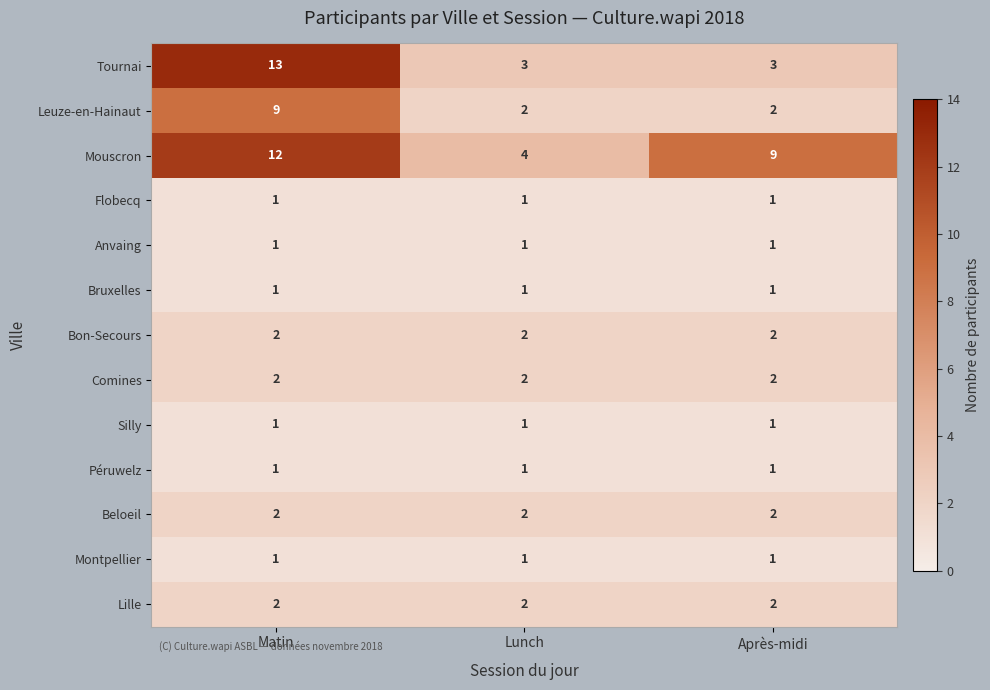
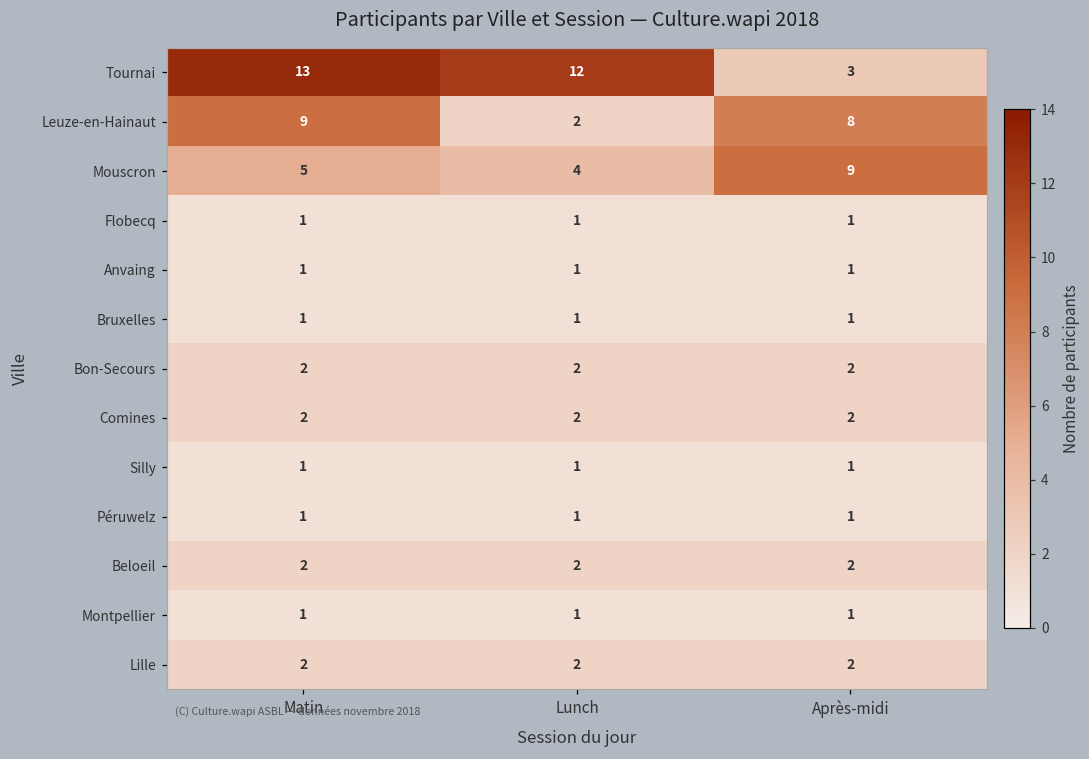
  {
    "Tournai": {
      "Matin": 13,
-     "Lunch": 3,
+     "Lunch": 12,
      "Après-midi": 3
    },
    "Leuze-en-Hainaut": {
      "Matin": 9,
      "Lunch": 2,
-     "Après-midi": 2
+     "Après-midi": 8
    },
    "Mouscron": {
-     "Matin": 12,
+     "Matin": 5,
      "Lunch": 4,
      "Après-midi": 9
    },
    "Flobecq": {
      "Matin": 1,
      "Lunch": 1,
      "Après-midi": 1
    },
    "Anvaing": {
      "Matin": 1,
      "Lunch": 1,
      "Après-midi": 1
    },
    "Bruxelles": {
      "Matin": 1,
      "Lunch": 1,
      "Après-midi": 1
    },
    "Bon-Secours": {
      "Matin": 2,
      "Lunch": 2,
      "Après-midi": 2
    },
    "Comines": {
      "Matin": 2,
      "Lunch": 2,
      "Après-midi": 2
    },
    "Silly": {
      "Matin": 1,
      "Lunch": 1,
      "Après-midi": 1
    },
    "Péruwelz": {
      "Matin": 1,
      "Lunch": 1,
      "Après-midi": 1
    },
    "Beloeil": {
      "Matin": 2,
      "Lunch": 2,
      "Après-midi": 2
    },
    "Montpellier": {
      "Matin": 1,
      "Lunch": 1,
      "Après-midi": 1
    },
    "Lille": {
      "Matin": 2,
      "Lunch": 2,
      "Après-midi": 2
    }
  }
